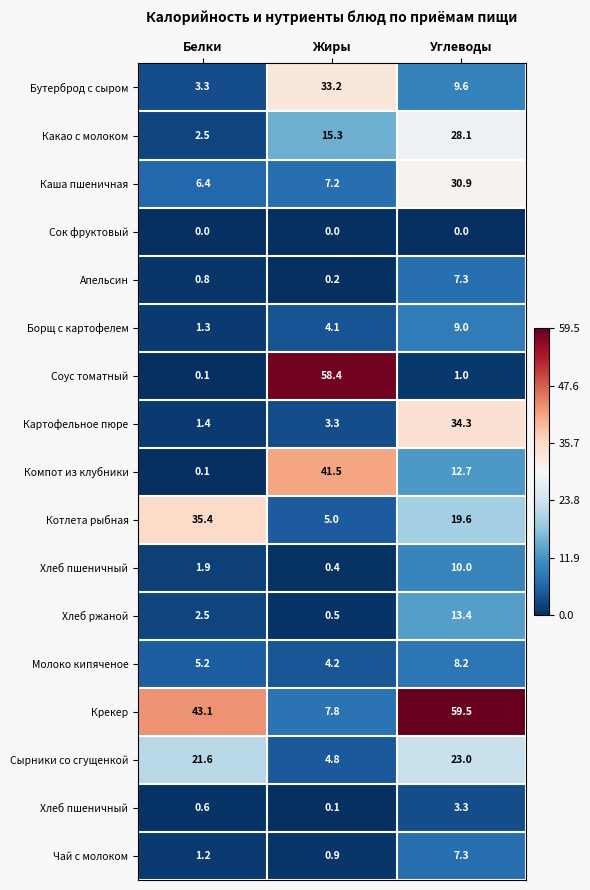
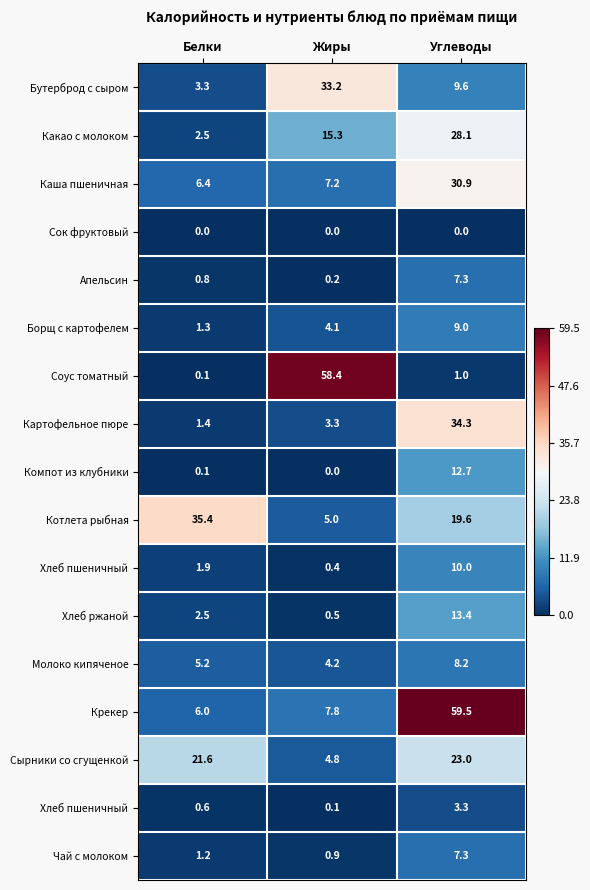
  {
    "Бутерброд с сыром": {
      "Белки": 3.3,
      "Жиры": 33.2,
      "Углеводы": 9.6
    },
    "Какао с молоком": {
      "Белки": 2.5,
      "Жиры": 15.3,
      "Углеводы": 28.1
    },
    "Каша пшеничная": {
      "Белки": 6.4,
      "Жиры": 7.2,
      "Углеводы": 30.9
    },
    "Сок фруктовый": {
      "Белки": 0.0,
      "Жиры": 0.0,
      "Углеводы": 0.0
    },
    "Апельсин": {
      "Белки": 0.8,
      "Жиры": 0.2,
      "Углеводы": 7.3
    },
    "Борщ с картофелем": {
      "Белки": 1.3,
      "Жиры": 4.1,
      "Углеводы": 9.0
    },
    "Соус томатный": {
      "Белки": 0.1,
      "Жиры": 58.4,
      "Углеводы": 1.0
    },
    "Картофельное пюре": {
      "Белки": 1.4,
      "Жиры": 3.3,
      "Углеводы": 34.3
    },
    "Компот из клубники": {
      "Белки": 0.1,
-     "Жиры": 41.5,
+     "Жиры": 0.0,
      "Углеводы": 12.7
    },
    "Котлета рыбная": {
      "Белки": 35.4,
      "Жиры": 5.0,
      "Углеводы": 19.6
    },
    "Хлеб ржаной": {
      "Белки": 2.5,
      "Жиры": 0.5,
      "Углеводы": 13.4
    },
    "Молоко кипяченое": {
      "Белки": 5.2,
      "Жиры": 4.2,
      "Углеводы": 8.2
    },
    "Крекер": {
-     "Белки": 43.1,
+     "Белки": 6.0,
      "Жиры": 7.8,
      "Углеводы": 59.5
    },
    "Сырники со сгущенкой": {
      "Белки": 21.6,
      "Жиры": 4.8,
      "Углеводы": 23.0
    },
    "Чай с молоком": {
      "Белки": 1.2,
      "Жиры": 0.9,
      "Углеводы": 7.3
    }
  }
